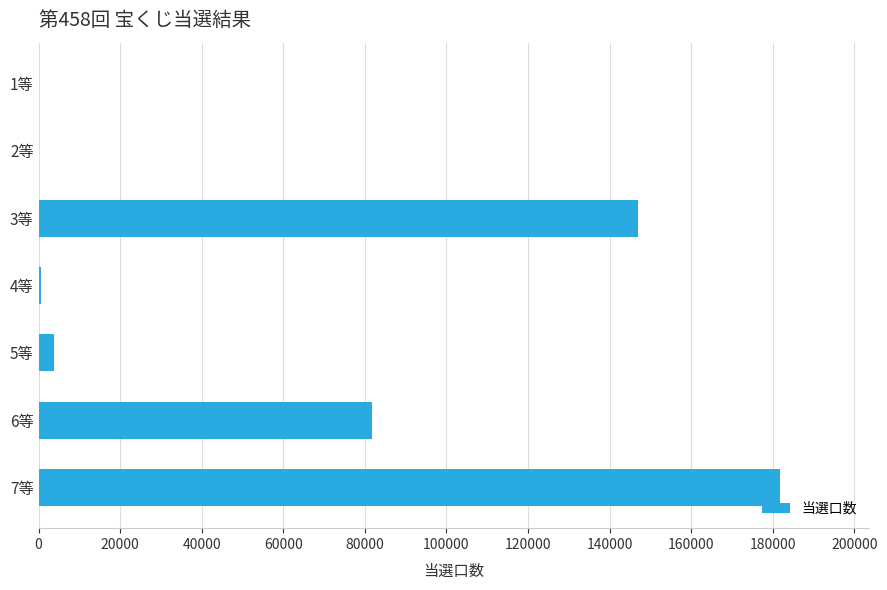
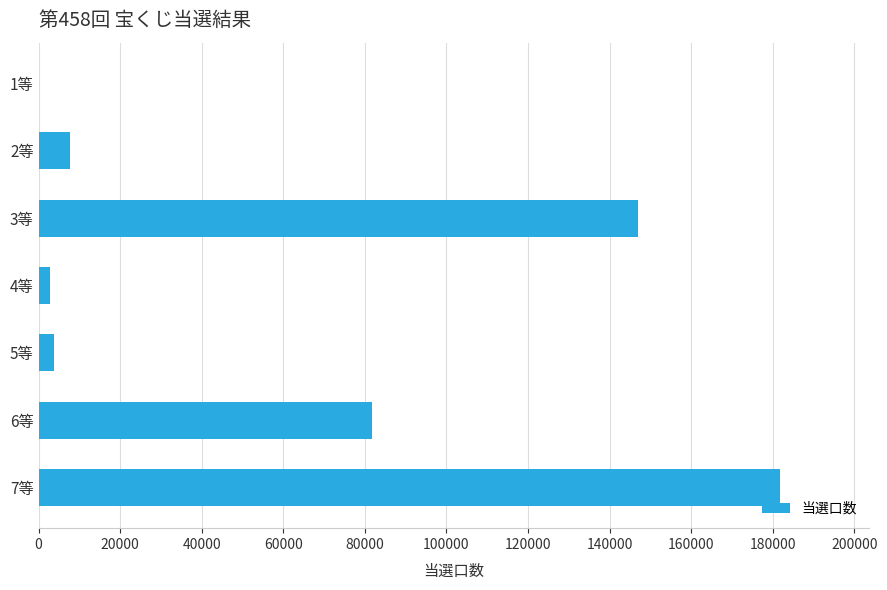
  {
-   "2等": 0,
+   "2等": 8000,
    "3等": 147000,
-   "4等": 1000,
+   "4等": 3000,
    "5等": 4000,
    "6等": 82000,
    "7等": 182000
  }
